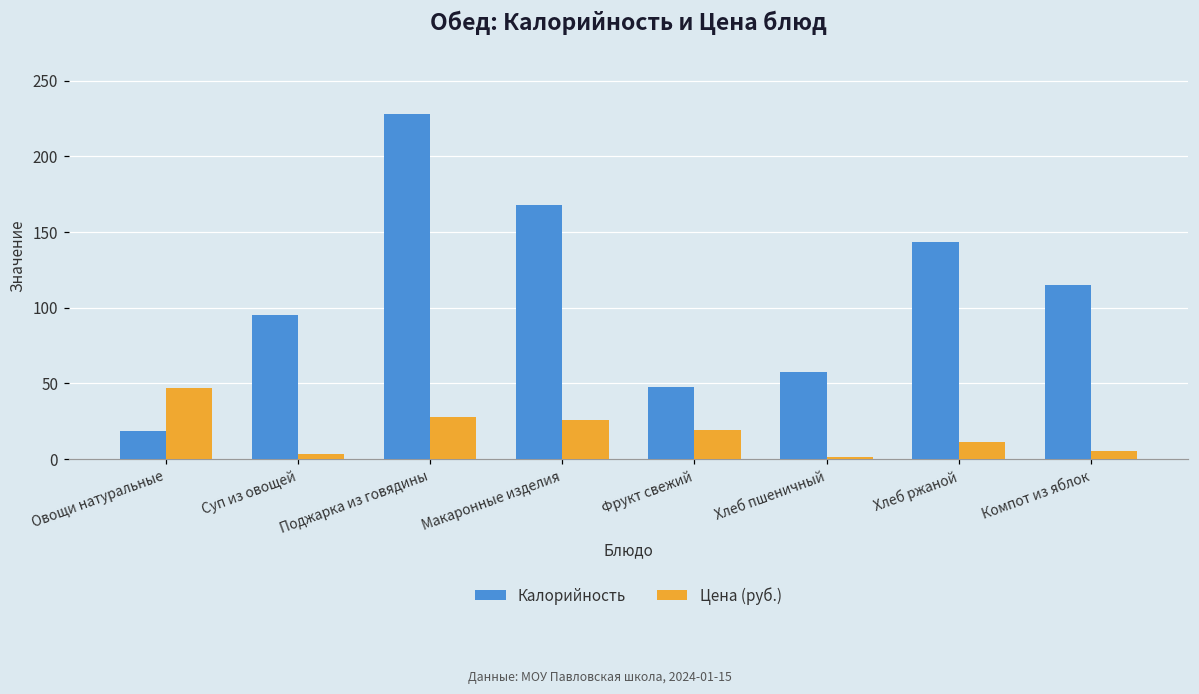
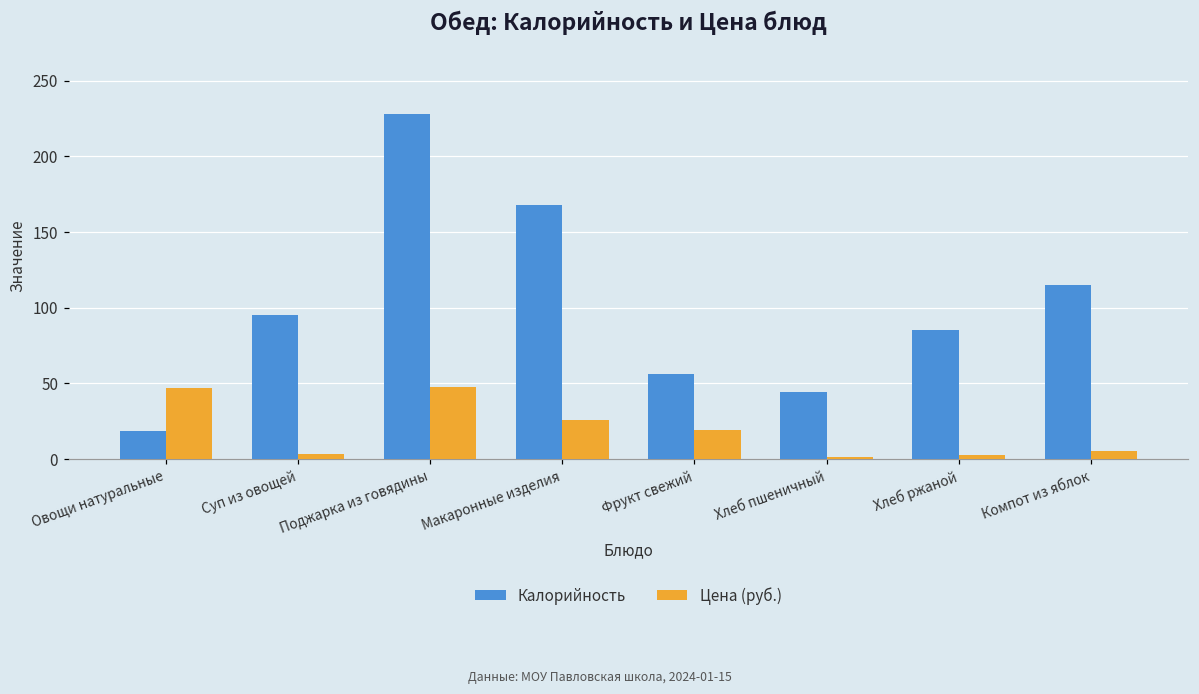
  {
    "Калорийность": {
      "Овощи натуральные": 18,
      "Суп из овощей": 95,
      "Поджарка из говядины": 228,
      "Макаронные изделия": 168,
-     "Фрукт свежий": 47,
-     "Хлеб пшеничный": 58,
-     "Хлеб ржаной": 143,
+     "Фрукт свежий": 56,
+     "Хлеб пшеничный": 45,
+     "Хлеб ржаной": 85,
      "Компот из яблок": 115
    },
    "Цена (руб.)": {
      "Овощи натуральные": 47,
      "Суп из овощей": 3,
-     "Поджарка из говядины": 28,
+     "Поджарка из говядины": 48,
      "Макаронные изделия": 26,
      "Фрукт свежий": 19,
-     "Хлеб ржаной": 11,
+     "Хлеб ржаной": 3,
      "Компот из яблок": 5
    }
  }
